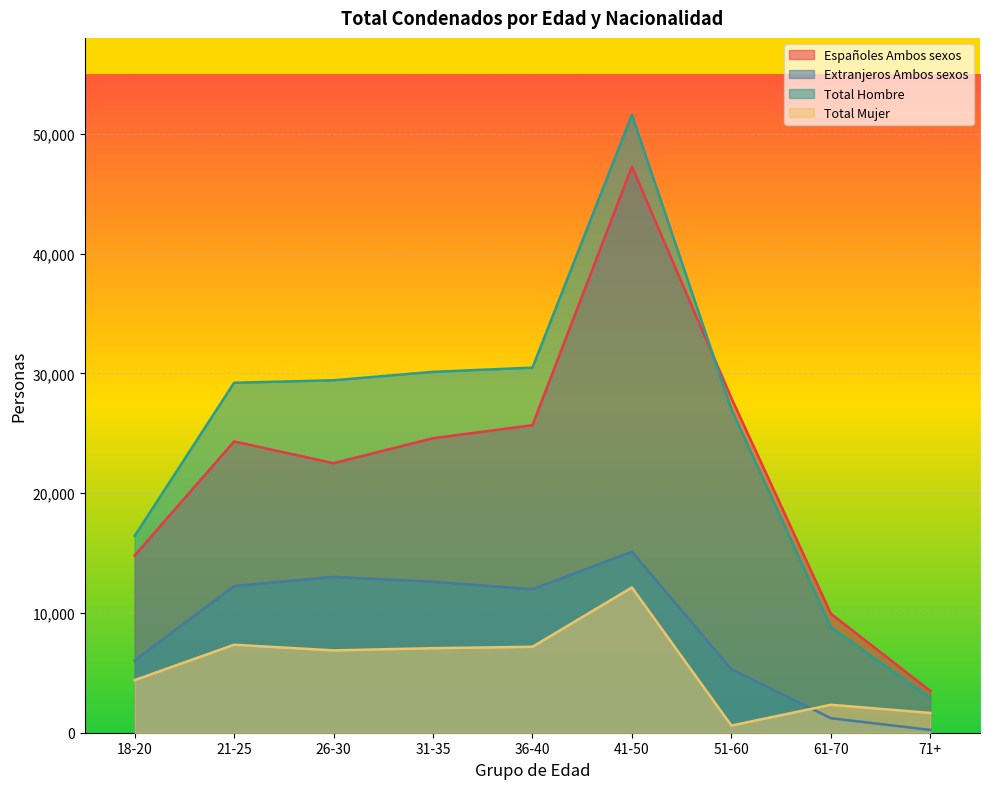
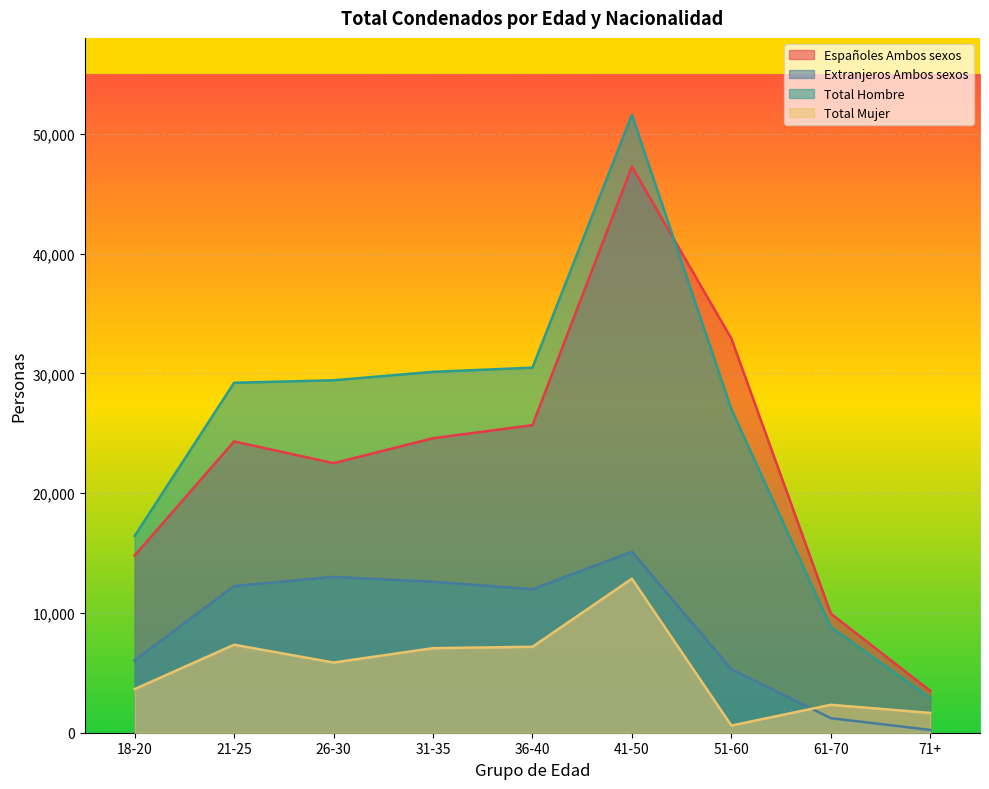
  {
    "Españoles Ambos sexos": {
      "18-20": "14,800",
      "21-25": "24,300",
      "26-30": "22,500",
      "31-35": "24,600",
      "36-40": "25,700",
      "41-50": "47,300",
-     "51-60": "27,900",
+     "51-60": "32,900",
      "61-70": "9,900",
      "71+": "3,500"
    },
    "Total Mujer": {
-     "18-20": "4,400",
+     "18-20": "3,600",
      "21-25": "7,300",
-     "26-30": "6,900",
+     "26-30": "5,900",
      "31-35": "7,100",
      "36-40": "7,200",
-     "41-50": "12,100",
+     "41-50": "12,900",
      "51-60": "600",
      "61-70": "2,300",
      "71+": "1,700"
    }
  }
